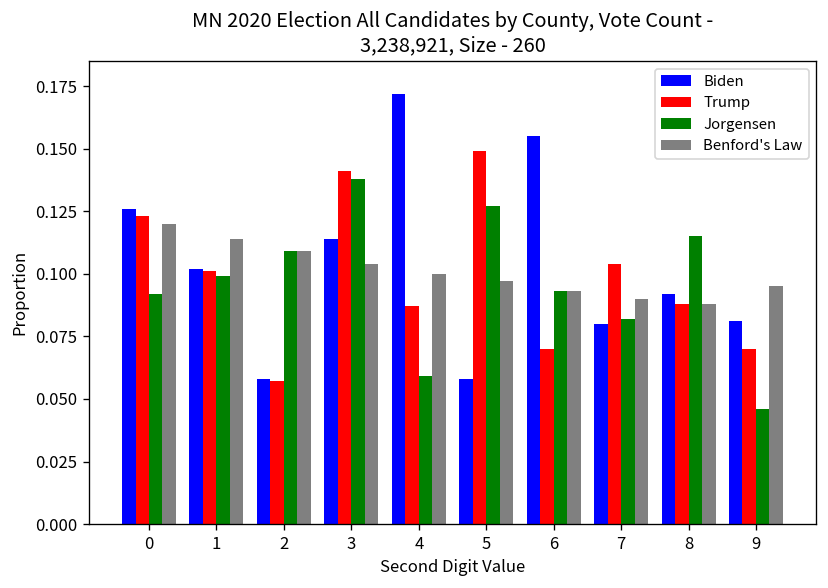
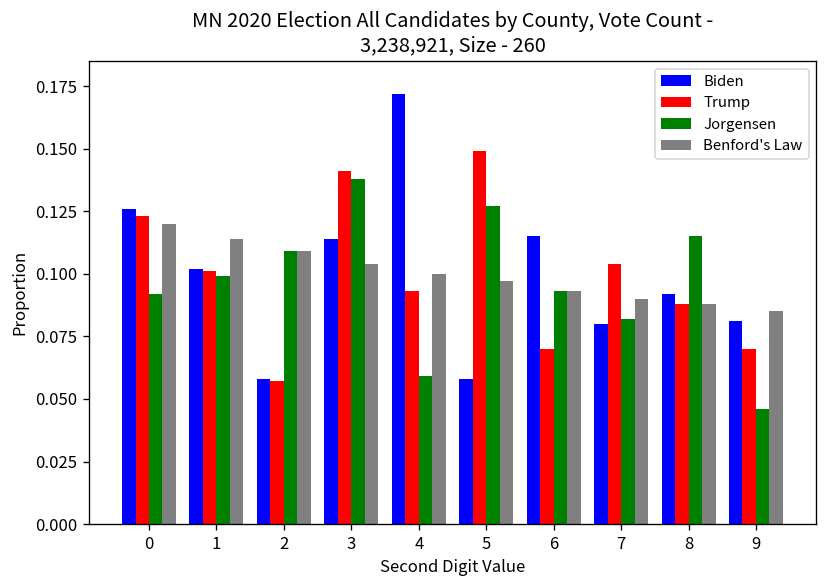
  {
    "Biden": {
      "0": 0.126,
      "1": 0.102,
      "2": 0.058,
      "3": 0.114,
      "4": 0.172,
      "5": 0.058,
-     "6": 0.155,
+     "6": 0.115,
      "7": 0.080,
      "8": 0.092,
      "9": 0.081
    },
    "Trump": {
      "0": 0.123,
      "1": 0.101,
      "2": 0.057,
      "3": 0.141,
-     "4": 0.087,
+     "4": 0.093,
      "5": 0.149,
      "6": 0.070,
      "7": 0.104,
      "8": 0.088,
      "9": 0.070
    },
    "Jorgensen": {
      "0": 0.092,
      "1": 0.099,
      "2": 0.109,
      "3": 0.138,
      "4": 0.059,
      "5": 0.127,
      "6": 0.093,
      "7": 0.082,
      "8": 0.115,
      "9": 0.046
    },
    "Benford's Law": {
      "0": 0.120,
      "1": 0.114,
      "2": 0.109,
      "3": 0.104,
      "4": 0.100,
      "5": 0.097,
      "6": 0.093,
      "7": 0.090,
      "8": 0.088,
-     "9": 0.095
+     "9": 0.085
    }
  }
